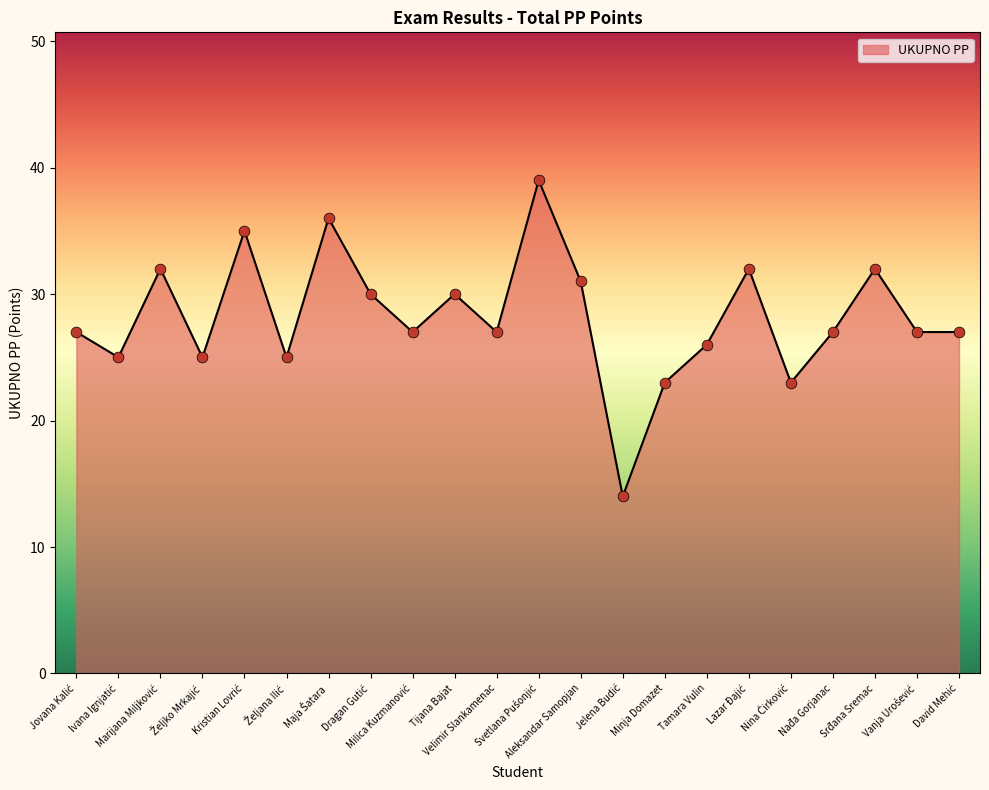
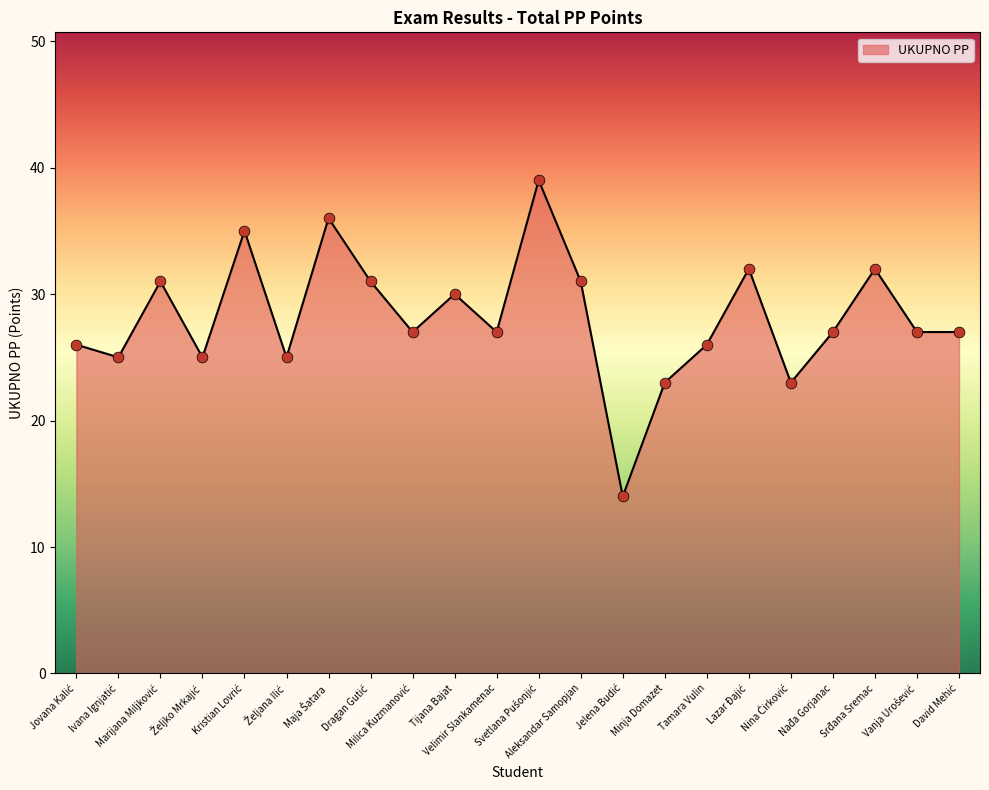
  {
-   "Jovana Kalić": 27,
+   "Jovana Kalić": 26,
    "Ivana Ignjatić": 25,
-   "Marijana Miljković": 32,
+   "Marijana Miljković": 31,
    "Željko Mrkajić": 25,
    "Kristian Lovrić": 35,
    "Željana Ilić": 25,
    "Maja Šatara": 36,
-   "Dragan Gutić": 30,
+   "Dragan Gutić": 31,
    "Milica Kuzmanović": 27,
    "Tijana Bajat": 30,
    "Velimir Slankamenac": 27,
    "Svetlana Pušonjić": 39,
    "Aleksandar Samopjan": 31,
    "Jelena Budić": 14,
    "Minja Domazet": 23,
    "Tamara Vulin": 26,
    "Lazar Đajić": 32,
    "Nina Ćirković": 23,
    "Nađa Gorjanac": 27,
    "Srđana Sremac": 32,
    "Vanja Urošević": 27,
    "David Mehić": 27
  }
